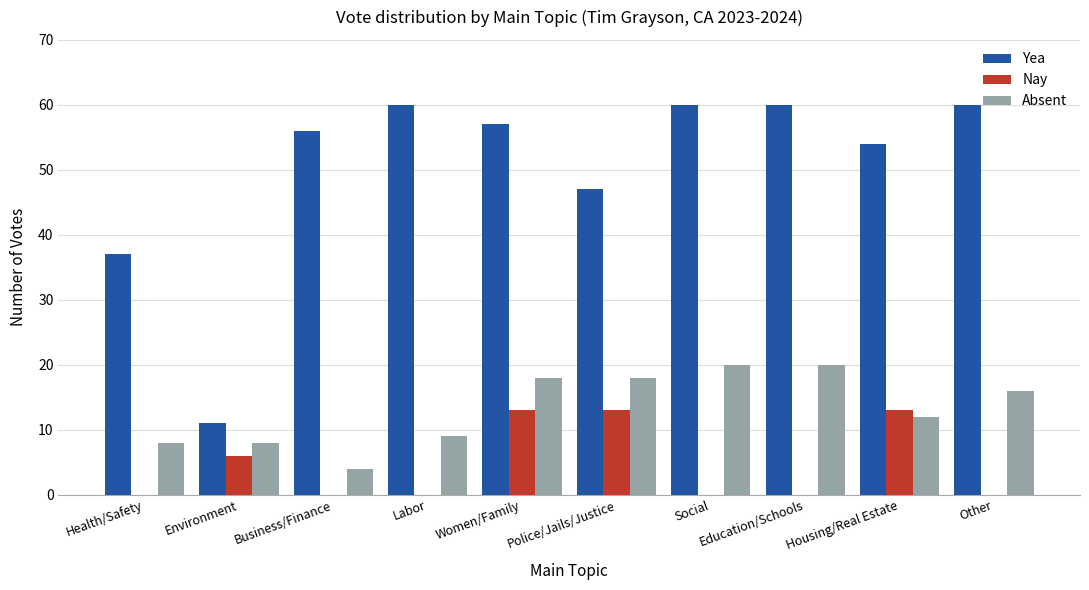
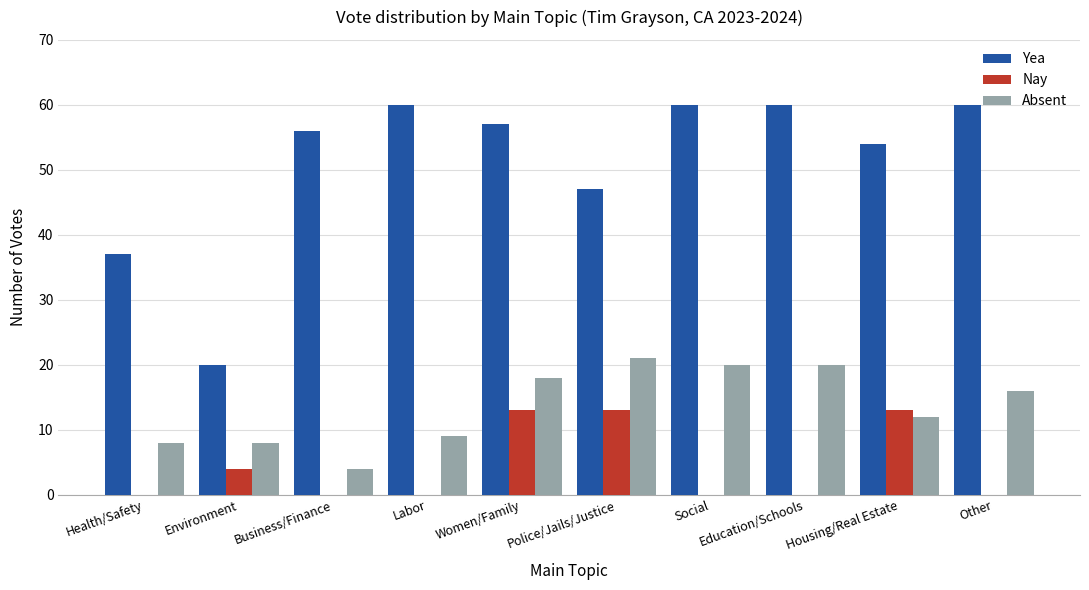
  {
    "Yea": {
      "Health/Safety": 37,
-     "Environment": 11,
+     "Environment": 20,
      "Business/Finance": 56,
      "Labor": 60,
      "Women/Family": 57,
      "Police/Jails/Justice": 47,
      "Social": 60,
      "Education/Schools": 60,
      "Housing/Real Estate": 54,
      "Other": 60
    },
    "Nay": {
      "Health/Safety": 0,
-     "Environment": 6,
+     "Environment": 4,
      "Business/Finance": 0,
      "Labor": 0,
      "Women/Family": 13,
      "Police/Jails/Justice": 13,
      "Social": 0,
      "Education/Schools": 0,
      "Housing/Real Estate": 13,
      "Other": 0
    },
    "Absent": {
      "Health/Safety": 8,
      "Environment": 8,
      "Business/Finance": 4,
      "Labor": 9,
      "Women/Family": 18,
-     "Police/Jails/Justice": 18,
+     "Police/Jails/Justice": 21,
      "Social": 20,
      "Education/Schools": 20,
      "Housing/Real Estate": 12,
      "Other": 16
    }
  }
